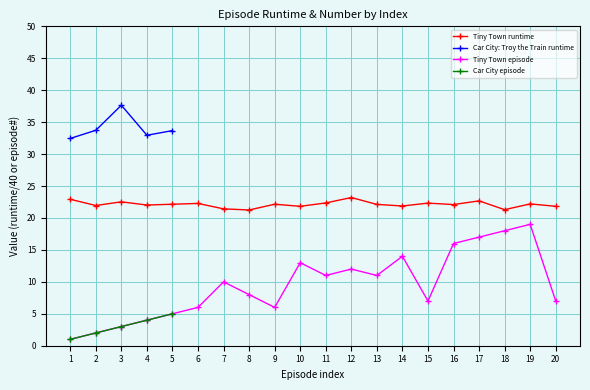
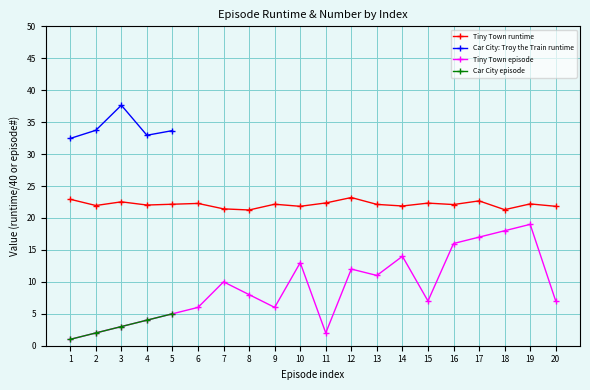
  {
    "Tiny Town runtime": {
      "1": 23,
      "2": 22,
      "3": 23,
      "4": 22,
      "5": 22,
      "6": 22,
      "7": 21,
      "8": 21,
      "9": 22,
      "10": 22,
      "11": 22,
      "12": 23,
      "13": 22,
      "14": 22,
      "15": 22,
      "16": 22,
      "17": 23,
      "18": 21,
      "19": 22,
      "20": 22
    },
    "Car City: Troy the Train runtime": {
      "1": 32,
      "2": 34,
      "3": 38,
      "4": 33,
      "5": 34
    },
    "Tiny Town episode": {
      "6": 6,
      "7": 10,
      "8": 8,
      "9": 6,
      "10": 13,
-     "11": 11,
+     "11": 2,
      "12": 12,
      "13": 11,
      "14": 14,
      "15": 7,
      "16": 16,
      "17": 17,
      "18": 18,
      "19": 19,
      "20": 7
    }
  }
